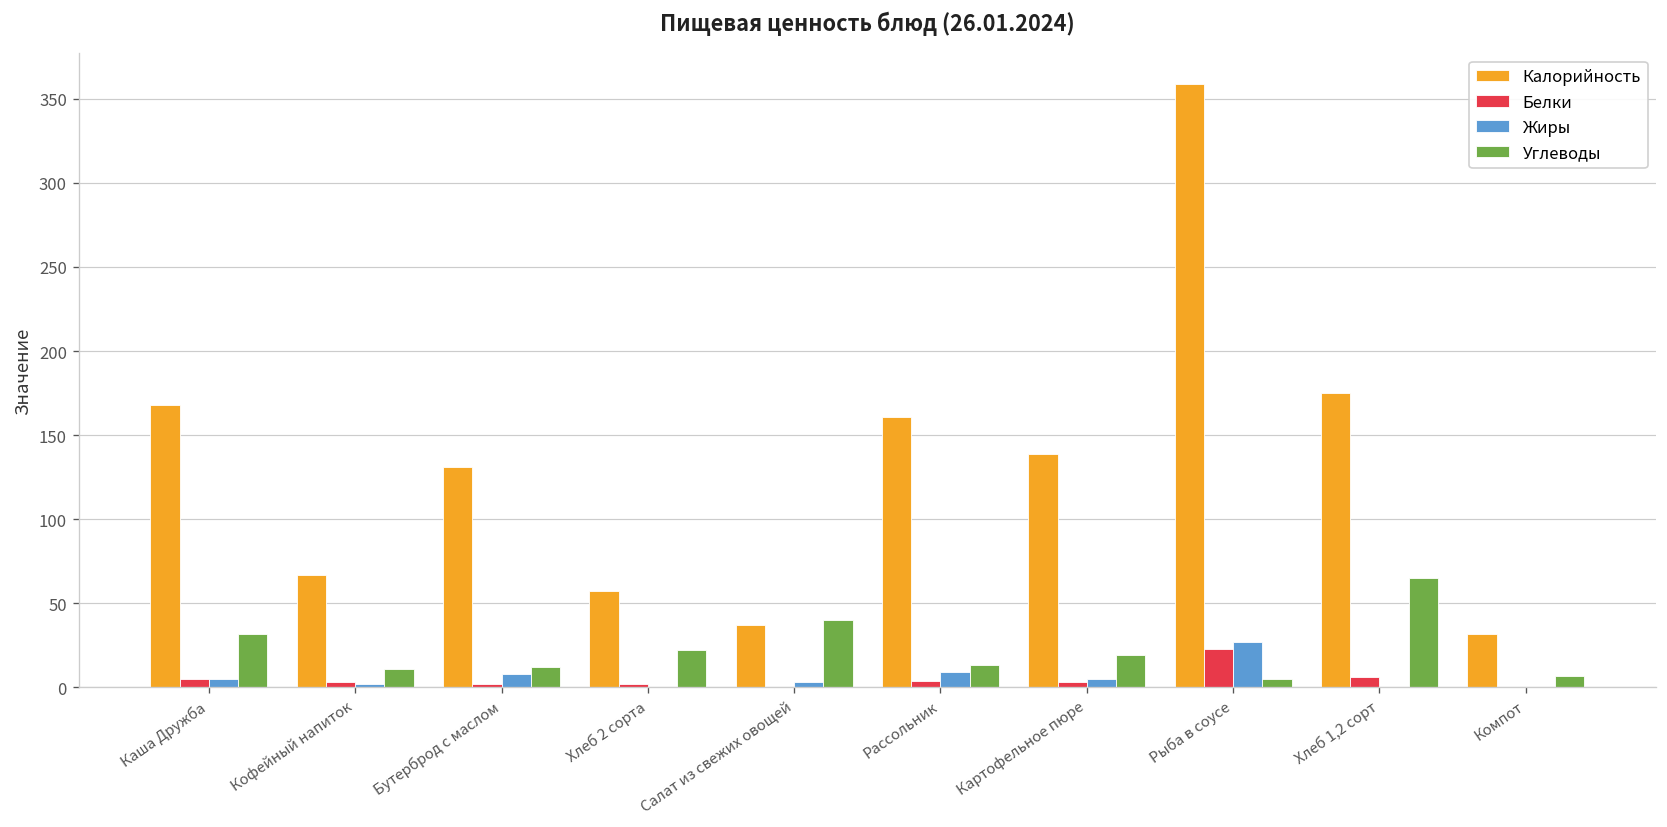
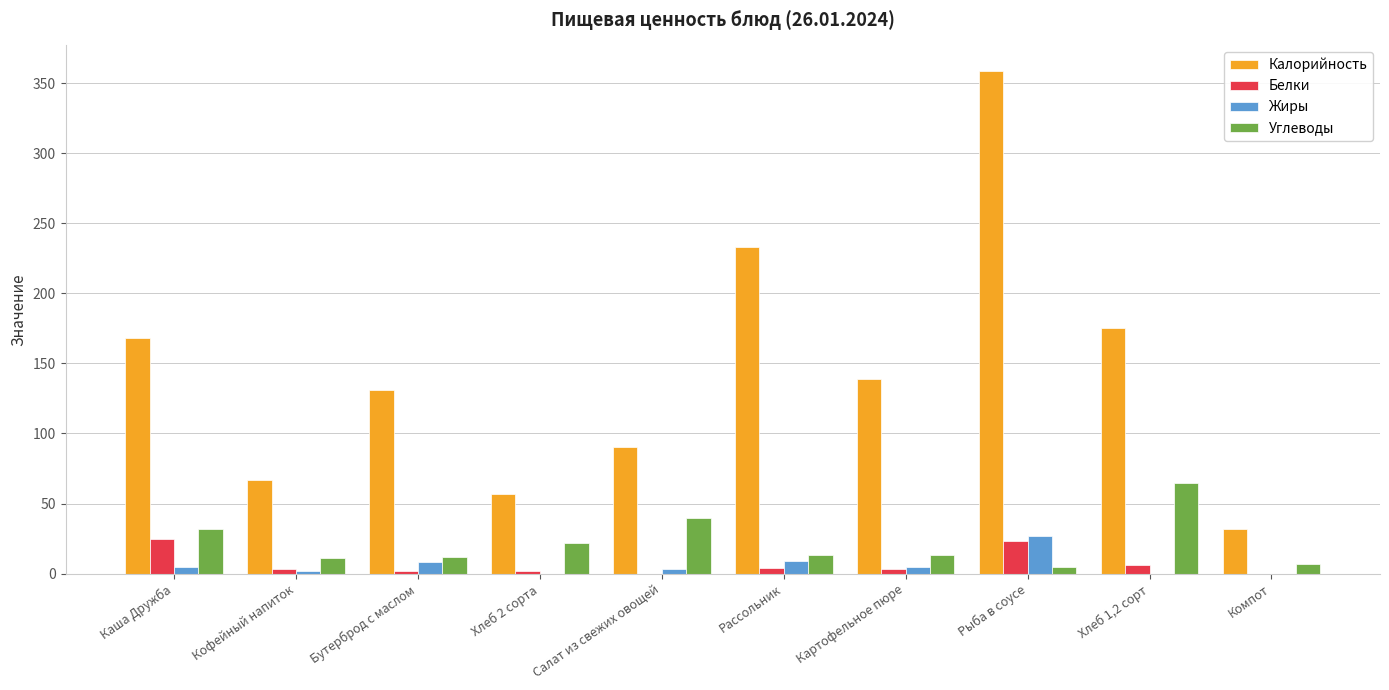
  {
    "Калорийность": {
      "Каша Дружба": 168,
      "Кофейный напиток": 67,
      "Бутерброд с маслом": 131,
      "Хлеб 2 сорта": 57,
-     "Салат из свежих овощей": 37,
-     "Рассольник": 161,
+     "Салат из свежих овощей": 90,
+     "Рассольник": 233,
      "Картофельное пюре": 139,
      "Рыба в соусе": 359,
      "Хлеб 1,2 сорт": 175,
      "Компот": 32
    },
    "Белки": {
-     "Каша Дружба": 5,
+     "Каша Дружба": 25,
      "Кофейный напиток": 3,
      "Бутерброд с маслом": 2,
      "Хлеб 2 сорта": 2,
      "Салат из свежих овощей": 0,
      "Рассольник": 4,
      "Картофельное пюре": 3,
      "Рыба в соусе": 23,
      "Хлеб 1,2 сорт": 6,
      "Компот": 0
    },
    "Жиры": {
      "Каша Дружба": 5,
      "Кофейный напиток": 2,
      "Бутерброд с маслом": 8,
      "Хлеб 2 сорта": 0,
      "Салат из свежих овощей": 3,
      "Рассольник": 9,
      "Картофельное пюре": 5,
      "Рыба в соусе": 27,
      "Хлеб 1,2 сорт": 0,
      "Компот": 0
    },
    "Углеводы": {
      "Каша Дружба": 32,
      "Кофейный напиток": 11,
      "Бутерброд с маслом": 12,
      "Хлеб 2 сорта": 22,
      "Салат из свежих овощей": 40,
      "Рассольник": 13,
-     "Картофельное пюре": 19,
+     "Картофельное пюре": 13,
      "Рыба в соусе": 5,
      "Хлеб 1,2 сорт": 65,
      "Компот": 7
    }
  }
